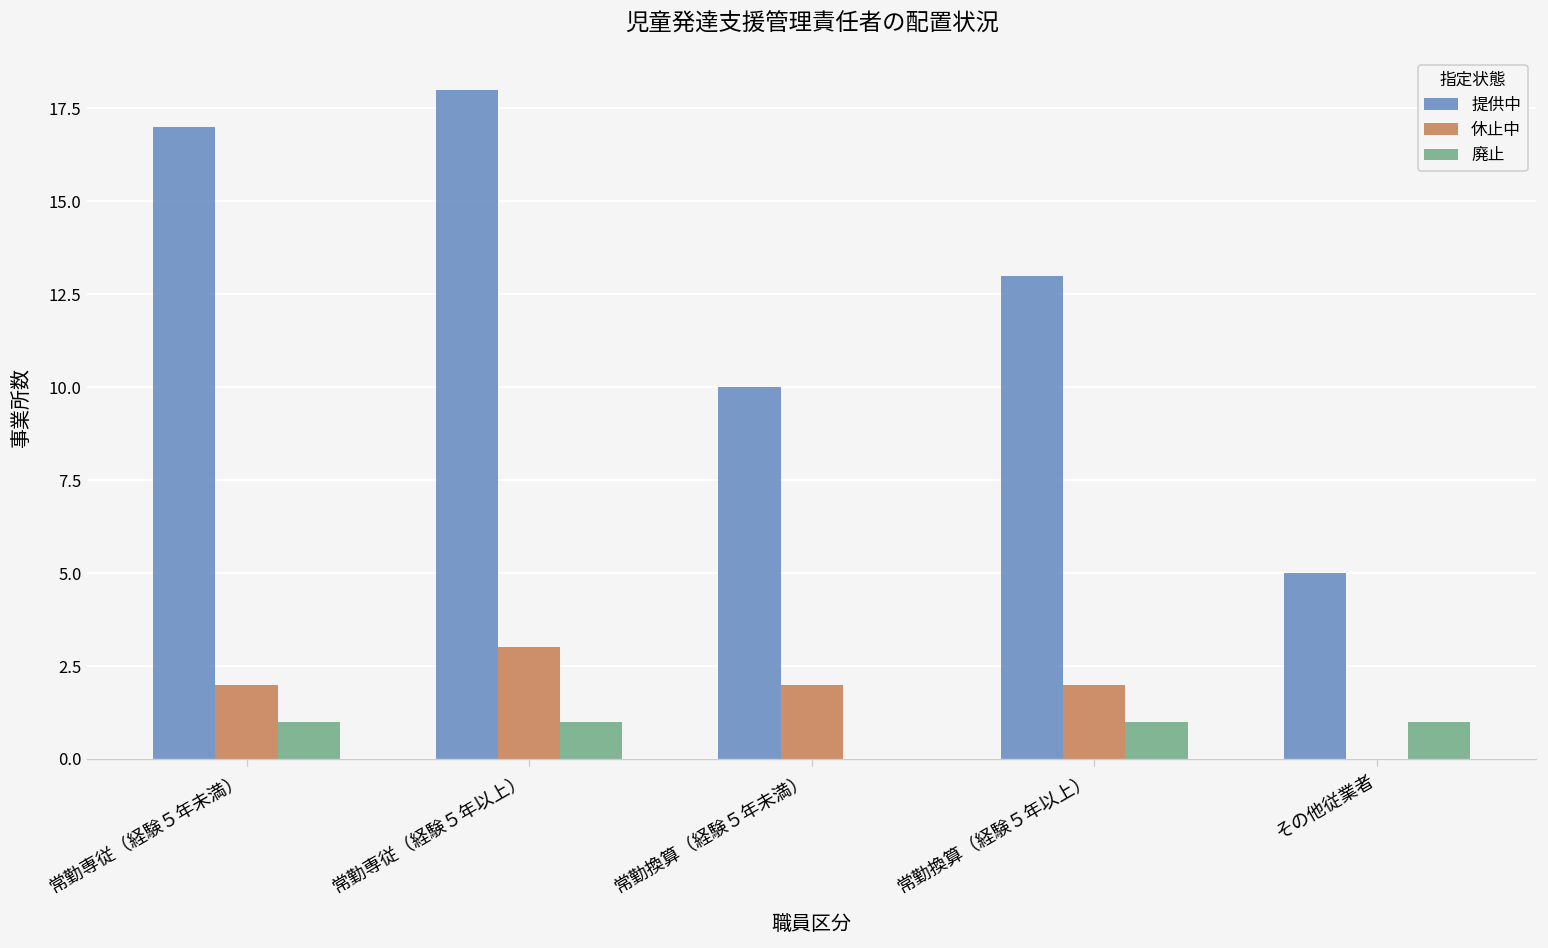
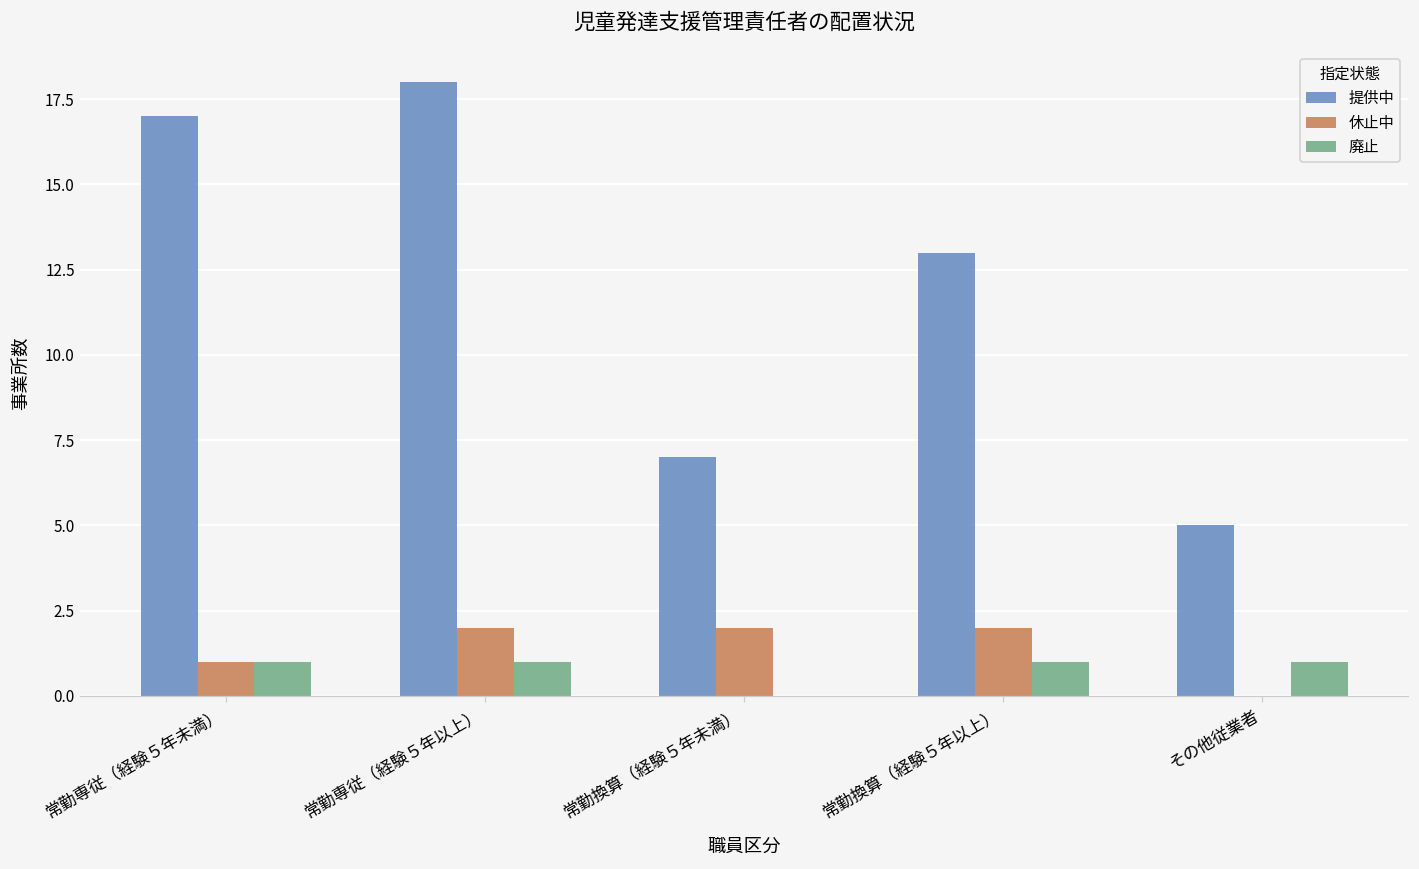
  {
    "提供中": {
      "常勤専従（経験５年未満）": 17,
      "常勤専従（経験５年以上）": 18,
-     "常勤換算（経験５年未満）": 10,
+     "常勤換算（経験５年未満）": 7,
      "常勤換算（経験５年以上）": 13,
      "その他従業者": 5
    },
    "休止中": {
-     "常勤専従（経験５年未満）": 2,
-     "常勤専従（経験５年以上）": 3,
+     "常勤専従（経験５年未満）": 1,
+     "常勤専従（経験５年以上）": 2,
      "常勤換算（経験５年未満）": 2,
      "常勤換算（経験５年以上）": 2,
      "その他従業者": 0
    },
    "廃止": {
      "常勤専従（経験５年未満）": 1,
      "常勤専従（経験５年以上）": 1,
      "常勤換算（経験５年未満）": 0,
      "常勤換算（経験５年以上）": 1,
      "その他従業者": 1
    }
  }
